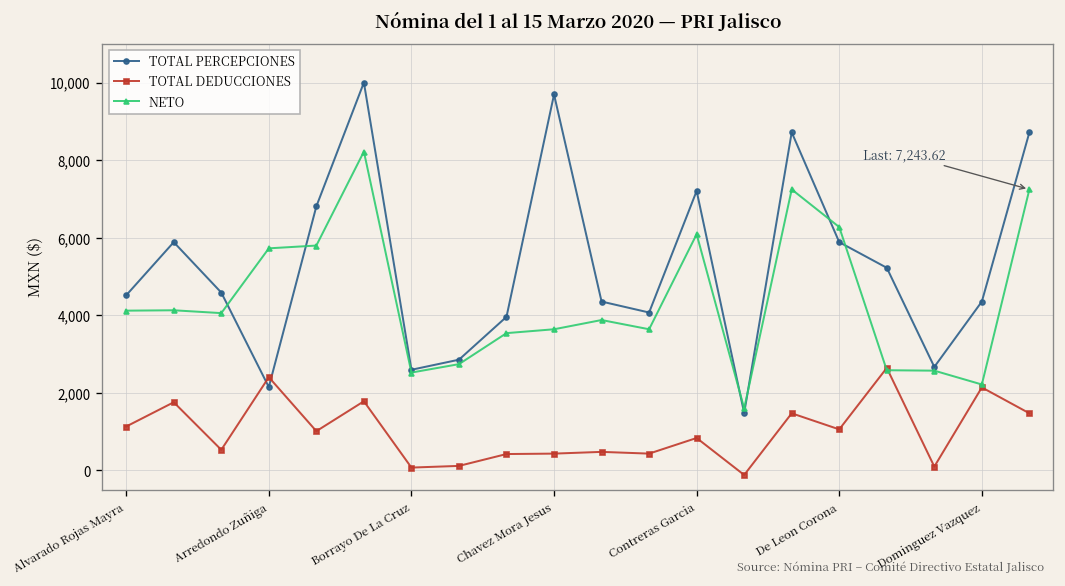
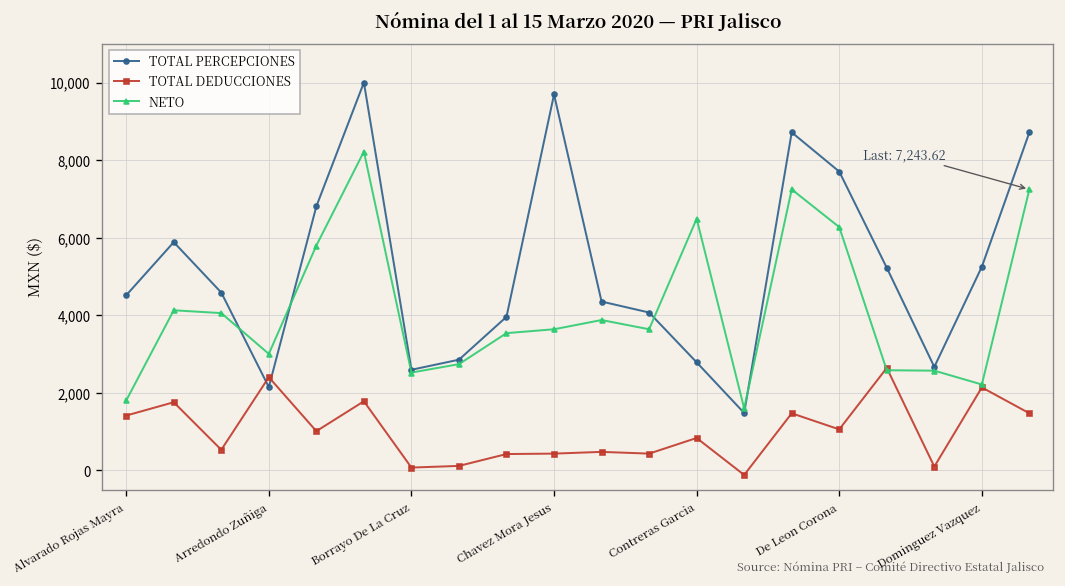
  {
    "TOTAL PERCEPCIONES": {
      "Alvarado Rojas Mayra": "4,500",
      "Arredondo Zuñiga": "2,100",
      "Chavez Mora Jesus": "9,700",
-     "Contreras Garcia": "7,200",
-     "De Leon Corona": "5,900",
-     "Dominguez Vazquez": "4,400"
+     "Contreras Garcia": "2,800",
+     "De Leon Corona": "7,700",
+     "Dominguez Vazquez": "5,200"
    },
    "TOTAL DEDUCCIONES": {
-     "Alvarado Rojas Mayra": "1,100",
+     "Alvarado Rojas Mayra": "1,400",
      "Arredondo Zuñiga": "2,400",
      "Borrayo De La Cruz": "100",
      "Chavez Mora Jesus": "400",
      "Contreras Garcia": "800",
      "De Leon Corona": "1,100"
    },
    "NETO": {
-     "Alvarado Rojas Mayra": "4,100",
-     "Arredondo Zuñiga": "5,700",
+     "Alvarado Rojas Mayra": "1,800",
+     "Arredondo Zuñiga": "3,000",
      "Chavez Mora Jesus": "3,600",
-     "Contreras Garcia": "6,100",
+     "Contreras Garcia": "6,500",
      "De Leon Corona": "6,300"
    }
  }
